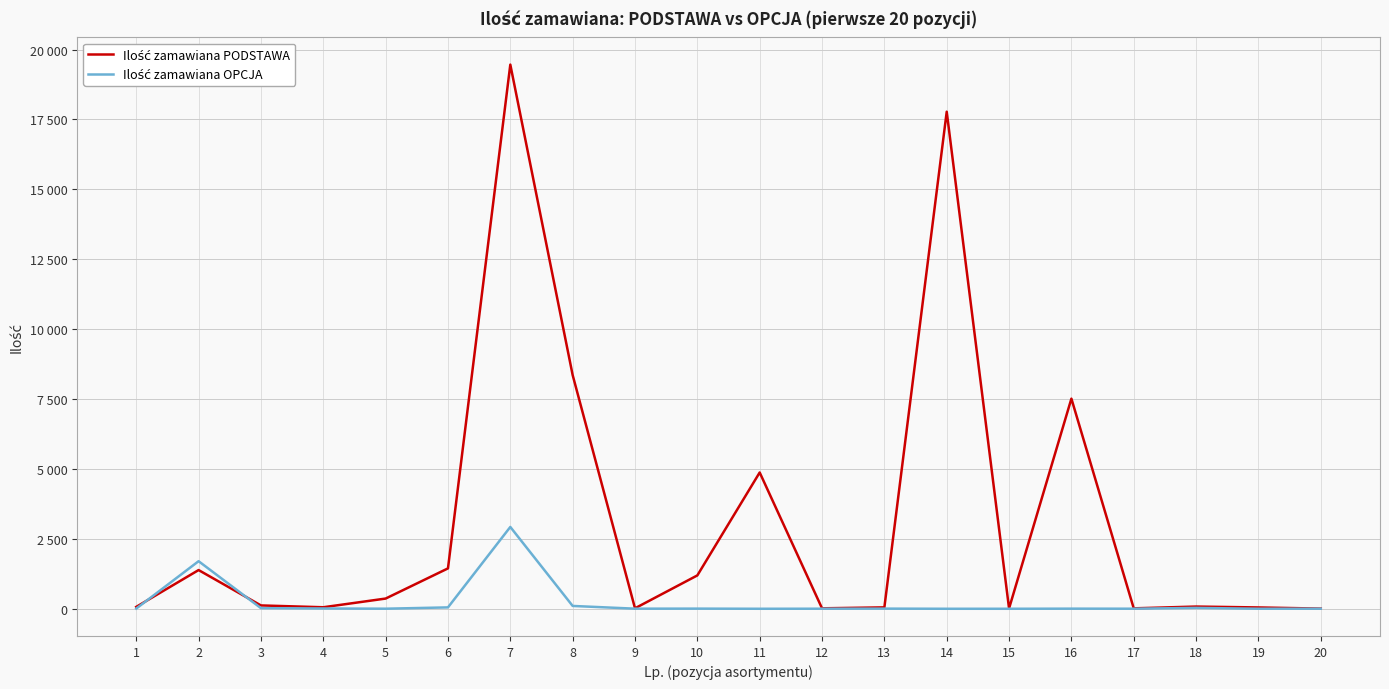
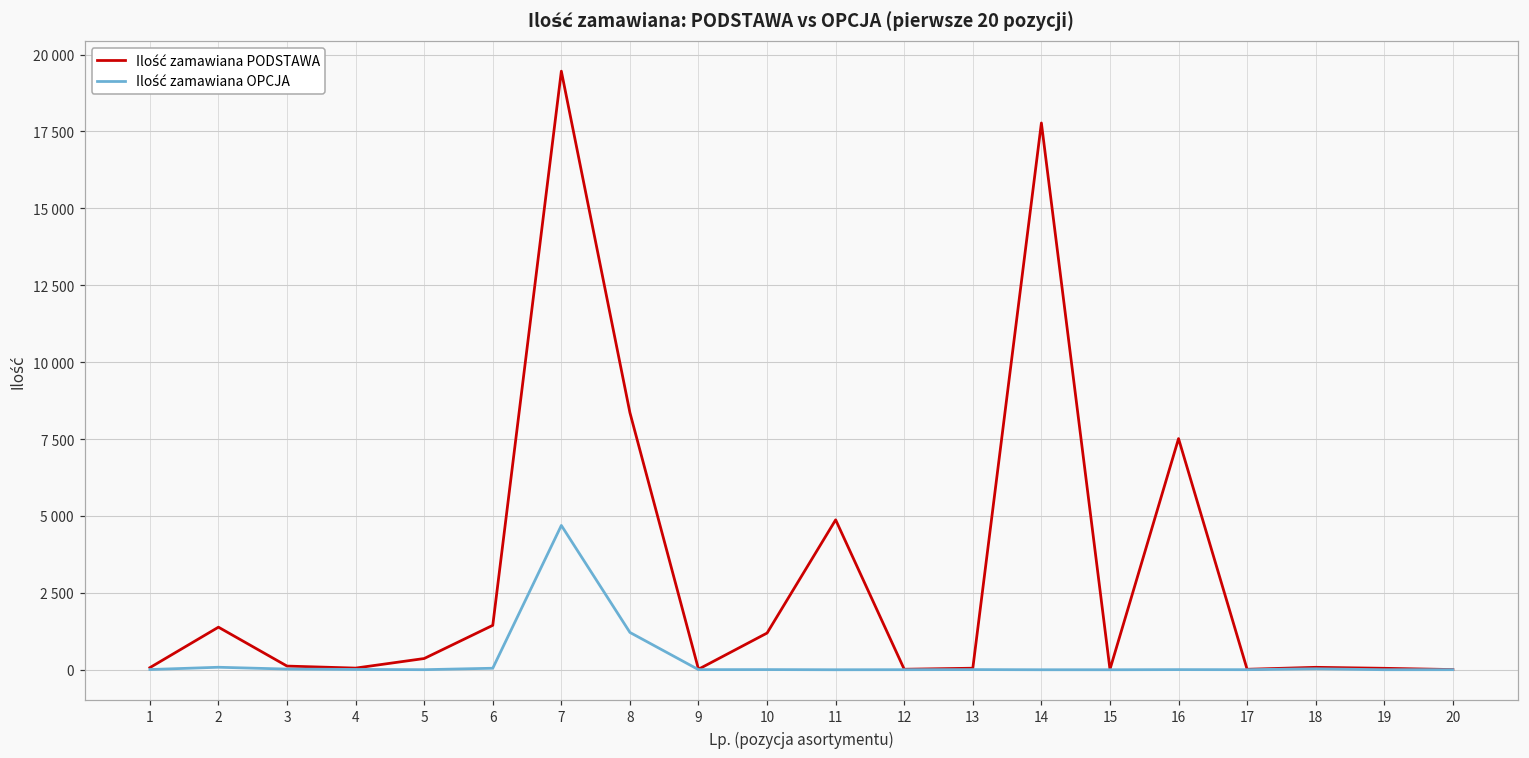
  {
    "Ilość zamawiana PODSTAWA": {
      "2": 1400,
      "3": 100,
      "5": 400,
      "6": 1400,
      "7": 19500,
      "8": 8400,
      "10": 1200,
      "11": 4900,
      "14": 17800,
      "16": 7500
    },
    "Ilość zamawiana OPCJA": {
-     "2": 1700,
+     "2": 100,
      "3": 0,
      "5": 0,
      "6": 0,
-     "7": 2900,
-     "8": 100,
+     "7": 4700,
+     "8": 1200,
      "10": 0,
      "11": 0,
      "14": 0,
      "16": 0
    }
  }
